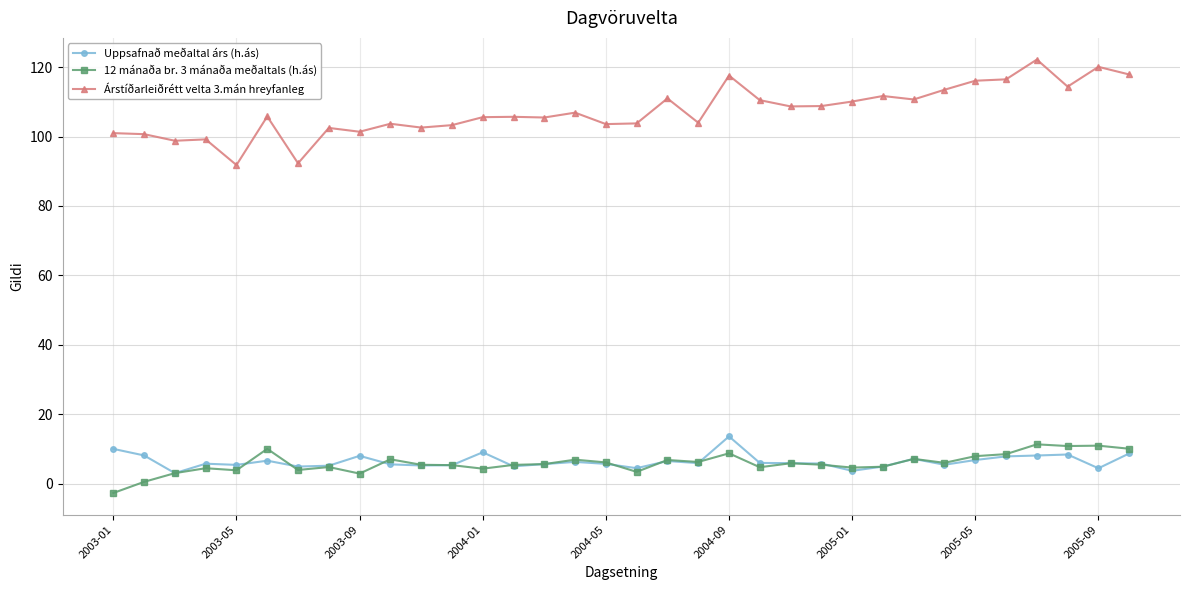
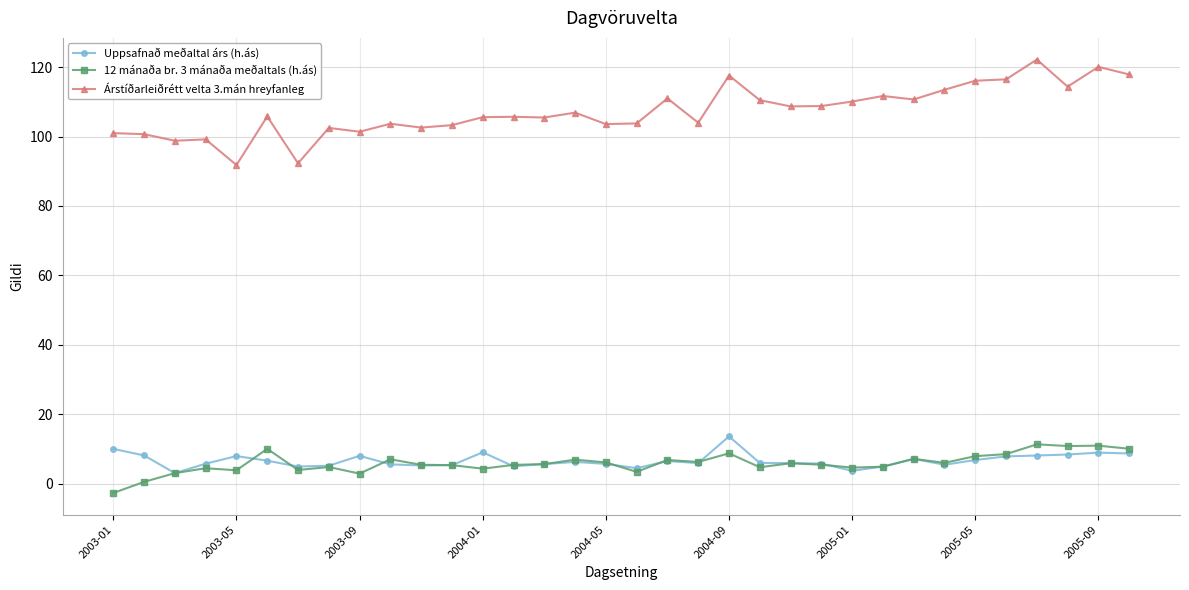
  {
    "Uppsafnað meðaltal árs (h.ás)": {
      "2003-01": 10,
-     "2003-05": 5,
+     "2003-05": 8,
      "2003-09": 8,
      "2004-01": 9,
      "2004-09": 14,
      "2005-01": 4,
      "2005-05": 7,
-     "2005-09": 4
+     "2005-09": 9
    },
    "12 mánaða br. 3 mánaða meðaltals (h.ás)": {
      "2003-01": -3,
      "2003-05": 4,
      "2003-09": 3,
      "2004-01": 4,
      "2004-09": 9,
      "2005-01": 5,
      "2005-05": 8,
      "2005-09": 11
    },
    "Árstíðarleiðrétt velta 3.mán hreyfanleg": {
      "2003-01": 101,
      "2003-05": 92,
      "2003-09": 101,
      "2004-01": 106,
      "2004-05": 104,
      "2004-09": 118,
      "2005-01": 110,
      "2005-05": 116,
      "2005-09": 120
    }
  }
